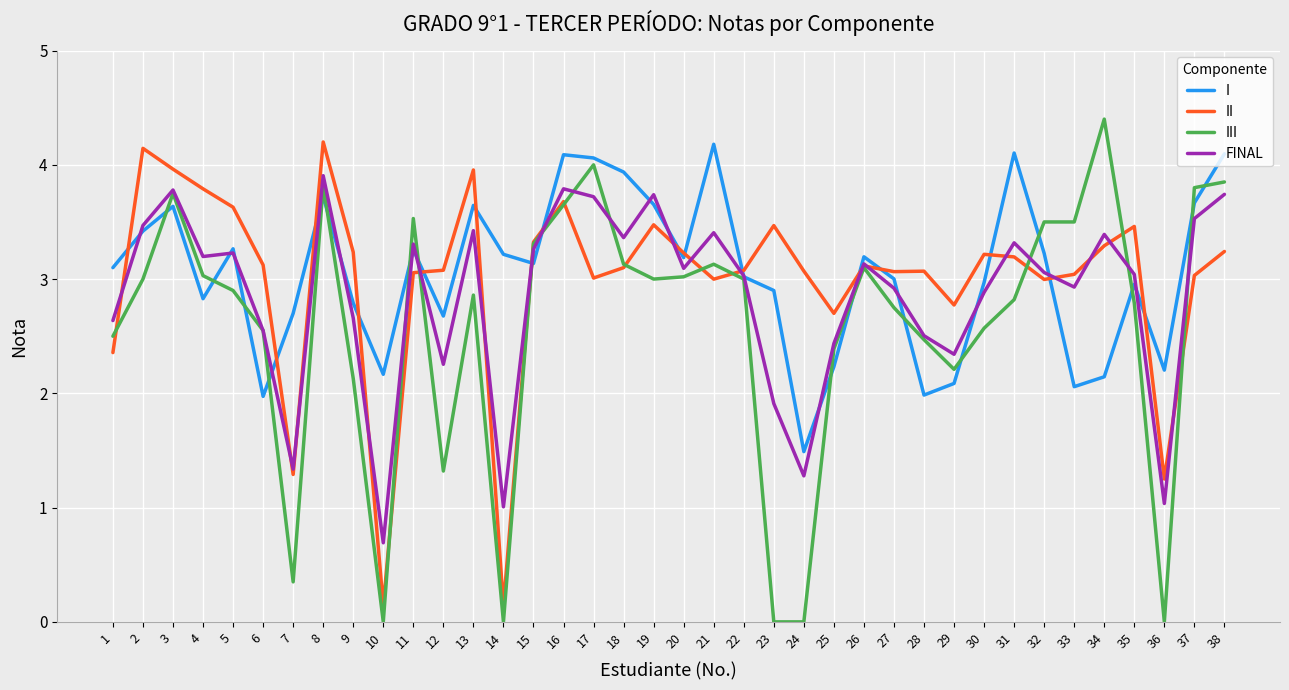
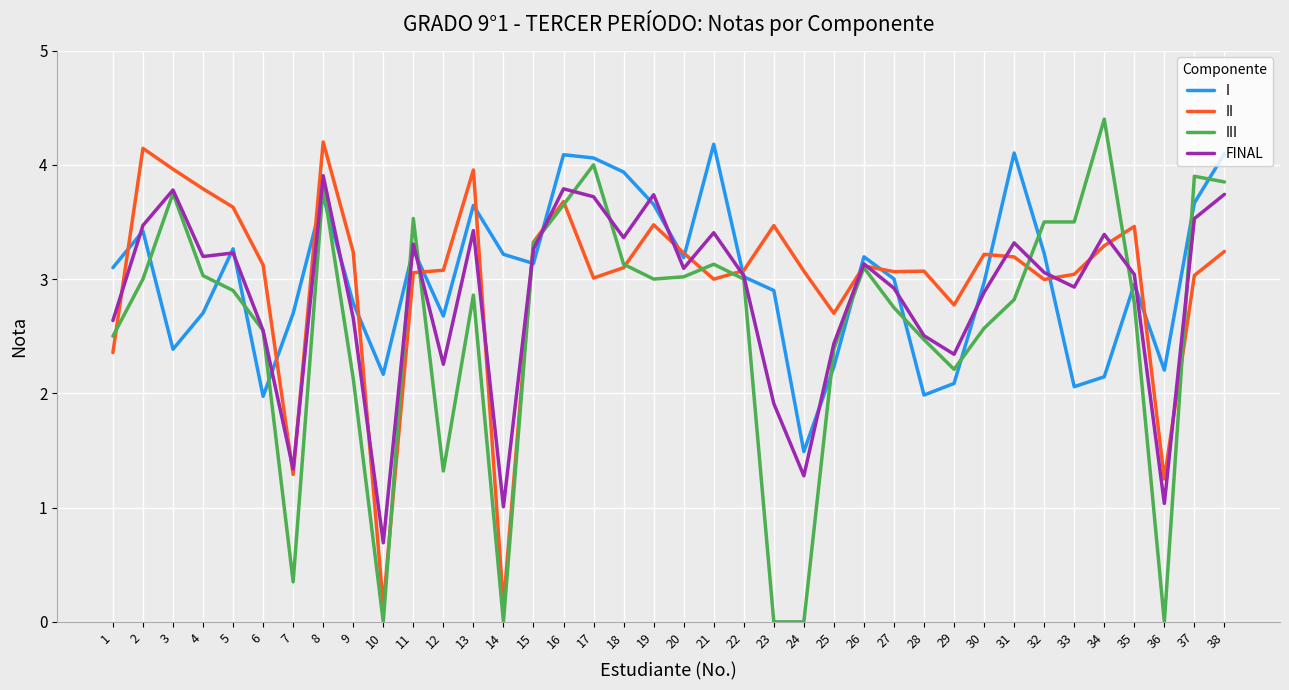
  {
    "I": {
      "1": 3.10,
      "2": 3.42,
-     "3": 3.64,
-     "4": 2.83,
+     "3": 2.39,
+     "4": 2.70,
      "5": 3.27,
      "6": 1.97,
      "7": 2.70,
      "8": 3.72,
      "9": 2.79,
      "10": 2.17,
      "11": 3.26,
      "12": 2.68,
      "13": 3.65,
      "14": 3.22,
      "15": 3.14,
      "16": 4.09,
      "17": 4.06,
      "18": 3.94,
      "19": 3.65,
      "20": 3.19,
      "21": 4.18,
      "23": 2.90,
      "24": 1.49,
      "25": 2.23,
      "26": 3.20,
      "27": 3.00,
      "28": 1.99,
      "29": 2.09,
      "30": 2.97,
      "31": 4.10,
      "32": 3.23,
      "33": 2.06,
      "34": 2.15,
      "35": 2.96,
      "36": 2.20,
      "37": 3.67
    },
    "II": {
      "1": 2.36,
      "2": 4.14,
      "3": 3.96,
      "4": 3.79,
      "5": 3.63,
      "6": 3.12,
      "7": 1.29,
      "8": 4.20,
      "9": 3.24,
      "10": 0.14,
      "11": 3.06,
      "12": 3.08,
      "13": 3.96,
      "14": 0.14,
      "16": 3.68,
      "17": 3.01,
      "18": 3.10,
      "19": 3.48,
      "20": 3.23,
      "21": 3.00,
      "22": 3.08,
      "23": 3.47,
      "24": 3.07,
      "25": 2.70,
      "27": 3.07,
      "28": 3.07,
      "29": 2.77,
      "30": 3.22,
      "31": 3.19,
      "32": 3.00,
      "33": 3.04,
      "34": 3.29,
      "35": 3.46,
      "36": 1.25,
      "37": 3.03,
      "38": 3.24
    },
    "III": {
      "1": 2.5,
      "2": 3.0,
      "3": 3.75,
      "4": 3.03,
      "5": 2.9,
      "7": 0.35,
      "8": 3.8,
      "9": 2.13,
      "10": 0.0,
      "11": 3.53,
      "12": 1.3,
      "13": 2.86,
      "14": 0.0,
      "16": 3.65,
      "17": 4.0,
      "18": 3.13,
      "19": 3.0,
      "20": 3.0,
      "21": 3.13,
      "23": 0.0,
      "24": 0.0,
      "25": 2.4,
      "27": 2.75,
      "28": 2.47,
      "29": 2.2,
      "30": 2.57,
      "31": 2.8,
      "32": 3.5,
      "33": 3.5,
      "34": 4.4,
      "35": 2.8,
      "36": 0.0,
-     "37": 3.8,
+     "37": 3.9,
      "38": 3.85
    },
    "FINAL": {
      "1": 2.64,
      "2": 3.47,
      "3": 3.78,
      "4": 3.20,
      "5": 3.23,
      "7": 1.34,
      "8": 3.90,
      "9": 2.66,
      "10": 0.69,
      "11": 3.31,
      "12": 2.25,
      "13": 3.42,
      "14": 1.01,
      "15": 3.26,
      "16": 3.79,
      "17": 3.72,
      "18": 3.36,
      "19": 3.74,
      "20": 3.09,
      "21": 3.41,
      "23": 1.91,
      "24": 1.28,
      "25": 2.44,
      "27": 2.92,
      "28": 2.50,
      "29": 2.34,
      "30": 2.88,
      "31": 3.32,
      "32": 3.06,
      "33": 2.93,
      "34": 3.39,
      "35": 3.04,
      "36": 1.04,
      "37": 3.53,
      "38": 3.74
    }
  }
